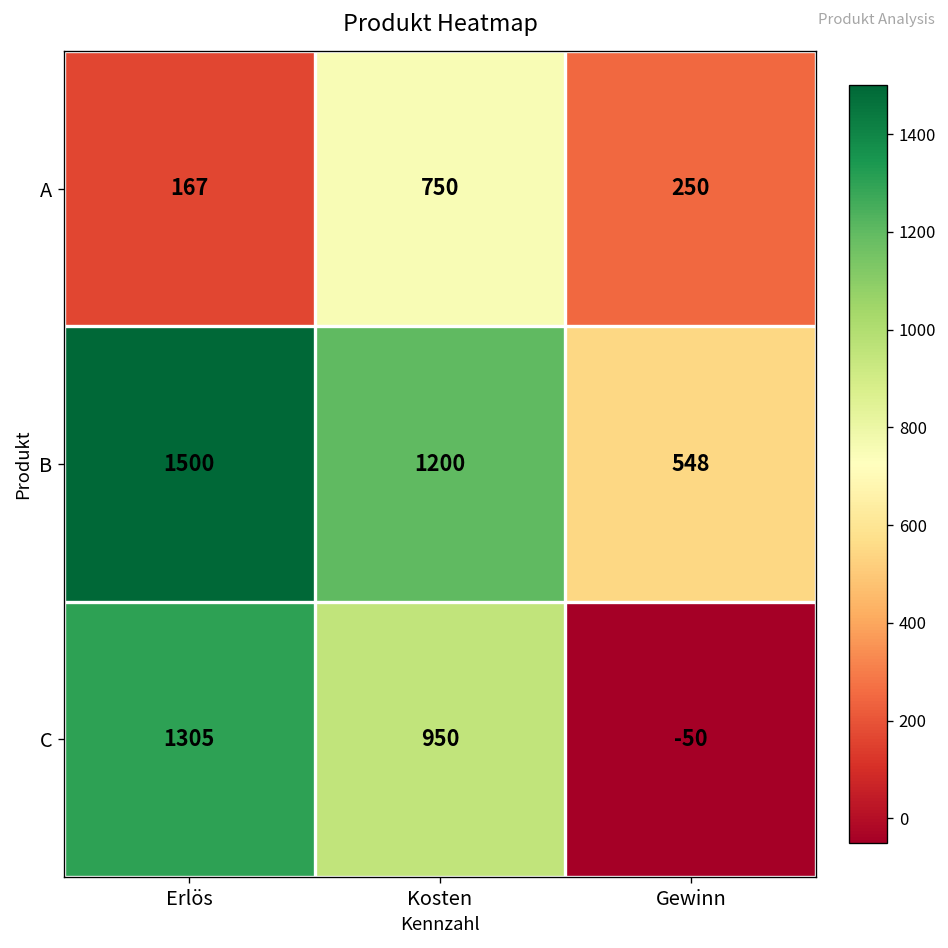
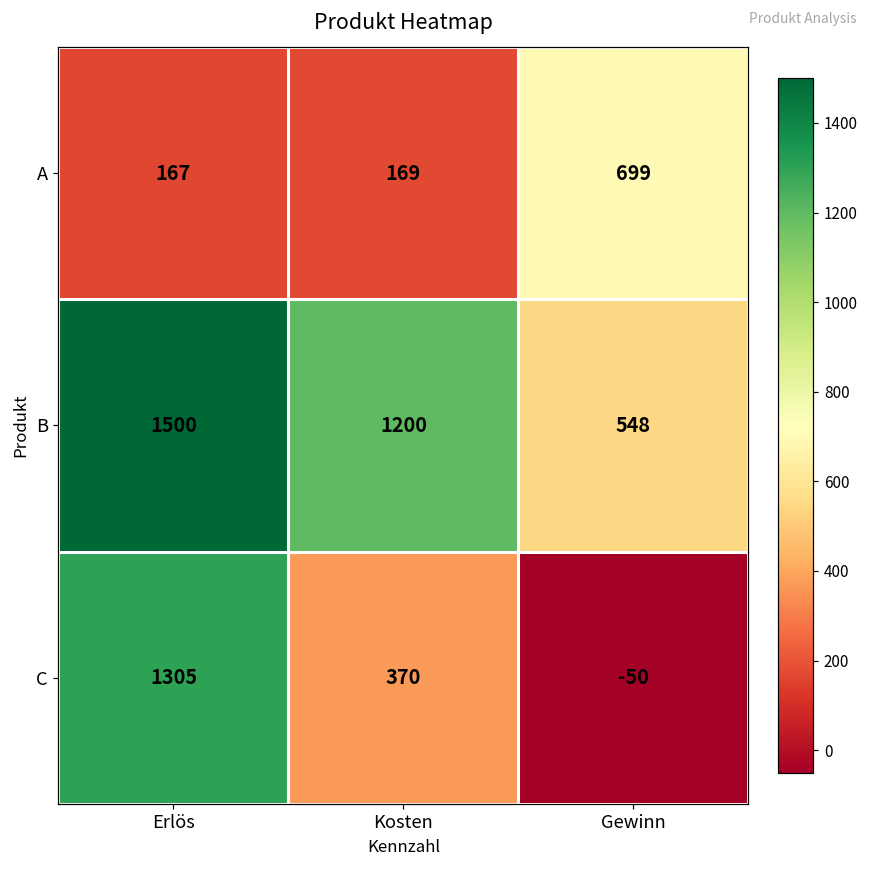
  {
    "A": {
      "Erlös": 167,
-     "Kosten": 750,
-     "Gewinn": 250
+     "Kosten": 169,
+     "Gewinn": 699
    },
    "B": {
      "Erlös": 1500,
      "Kosten": 1200,
      "Gewinn": 548
    },
    "C": {
      "Erlös": 1305,
-     "Kosten": 950,
+     "Kosten": 370,
      "Gewinn": -50
    }
  }
